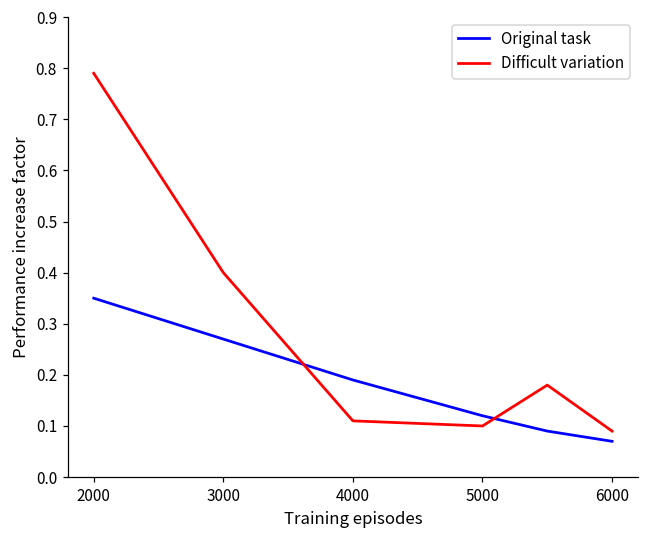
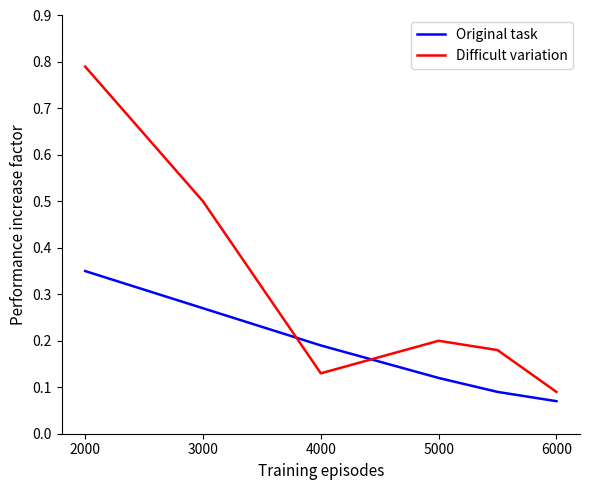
  {
    "Original task": {
      "2000": 0.35,
      "3000": 0.27,
      "4000": 0.19,
      "5000": 0.12,
      "6000": 0.07
    },
    "Difficult variation": {
      "2000": 0.79,
-     "3000": 0.4,
-     "4000": 0.11,
-     "5000": 0.1,
+     "3000": 0.5,
+     "4000": 0.13,
+     "5000": 0.2,
      "6000": 0.09
    }
  }
